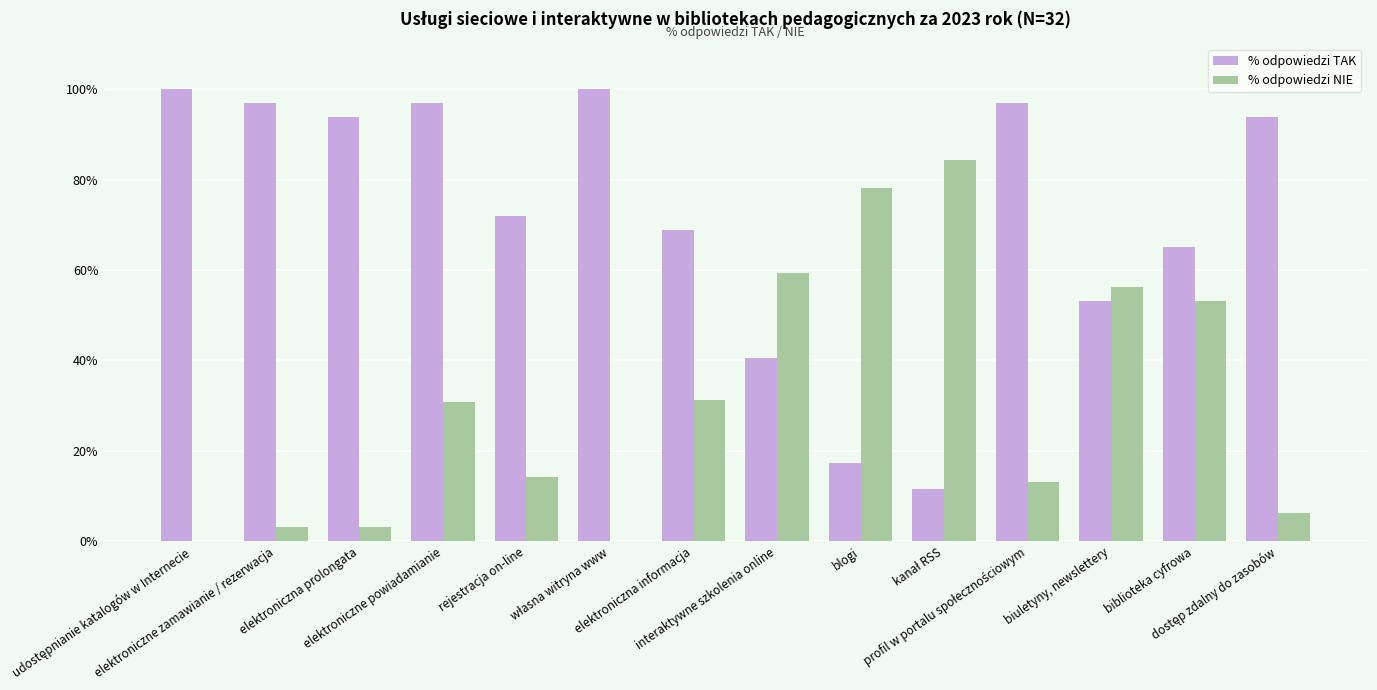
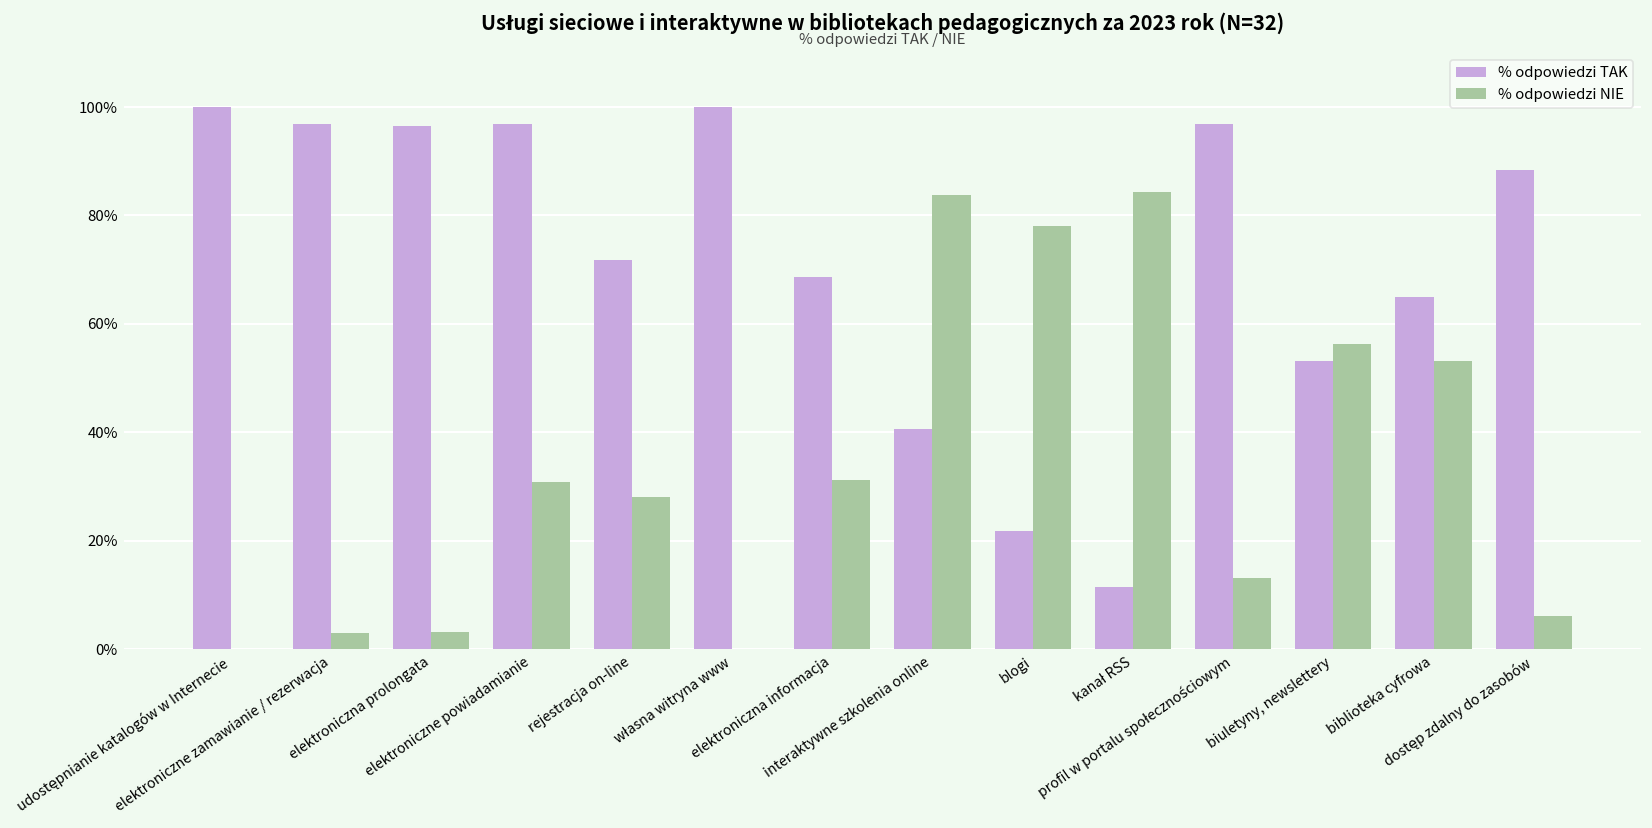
  {
    "% odpowiedzi TAK": {
      "udostępnianie katalogów w Internecie": "100%",
      "elektroniczne zamawianie / rezerwacja": "97%",
-     "elektroniczna prolongata": "94%",
+     "elektroniczna prolongata": "96%",
      "elektroniczne powiadamianie": "97%",
      "rejestracja on-line": "72%",
      "własna witryna www": "100%",
      "elektroniczna informacja": "69%",
      "interaktywne szkolenia online": "41%",
-     "blogi": "17%",
+     "blogi": "22%",
      "kanał RSS": "12%",
      "profil w portalu społecznościowym": "97%",
      "biuletyny, newslettery": "53%",
      "biblioteka cyfrowa": "65%",
-     "dostęp zdalny do zasobów": "94%"
+     "dostęp zdalny do zasobów": "88%"
    },
    "% odpowiedzi NIE": {
      "udostępnianie katalogów w Internecie": "0%",
      "elektroniczne zamawianie / rezerwacja": "3%",
      "elektroniczna prolongata": "3%",
      "elektroniczne powiadamianie": "31%",
-     "rejestracja on-line": "14%",
+     "rejestracja on-line": "28%",
      "własna witryna www": "0%",
      "elektroniczna informacja": "31%",
-     "interaktywne szkolenia online": "59%",
+     "interaktywne szkolenia online": "84%",
      "blogi": "78%",
      "kanał RSS": "84%",
      "profil w portalu społecznościowym": "13%",
      "biuletyny, newslettery": "56%",
      "biblioteka cyfrowa": "53%",
      "dostęp zdalny do zasobów": "6%"
    }
  }
